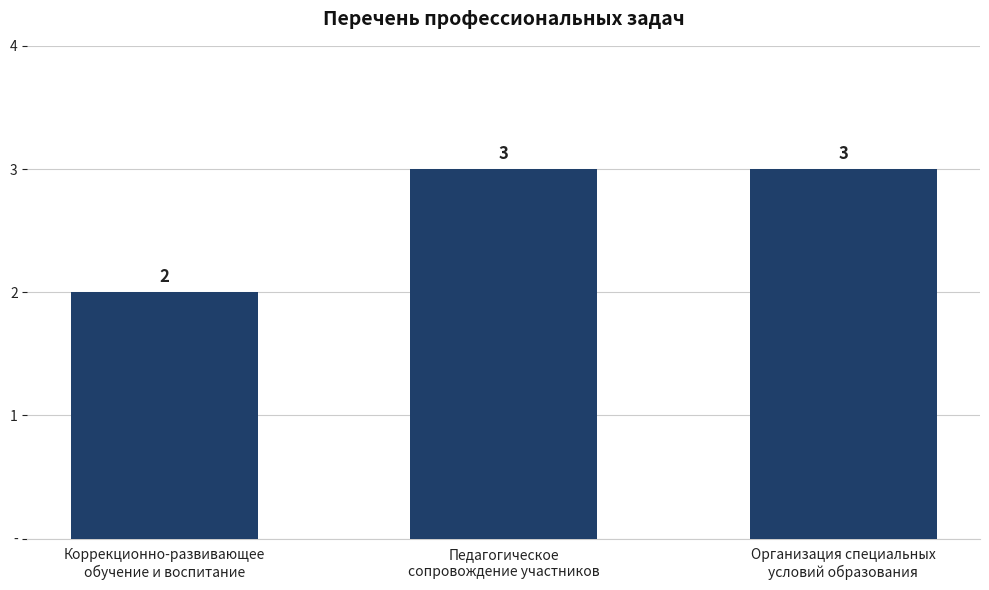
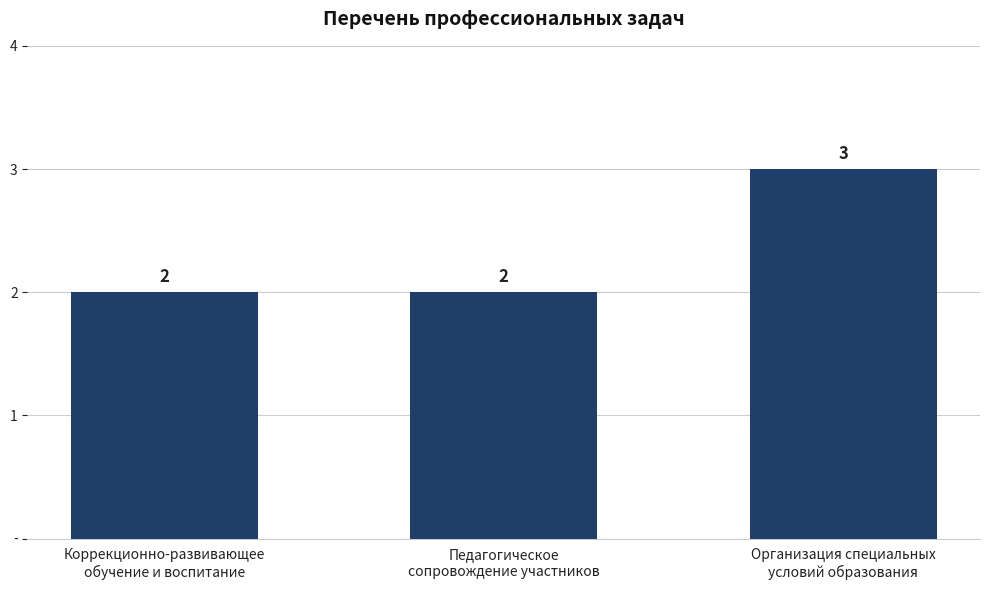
  {
    "Коррекционно-развивающее обучение и воспитание": 2,
-   "Педагогическое сопровождение участников": 3,
+   "Педагогическое сопровождение участников": 2,
    "Организация специальных условий образования": 3
  }
